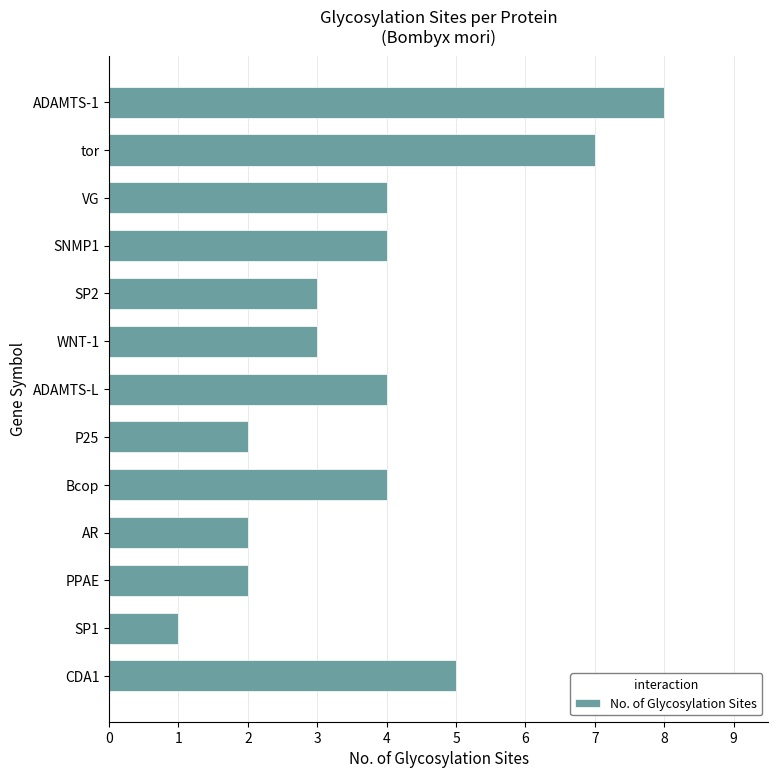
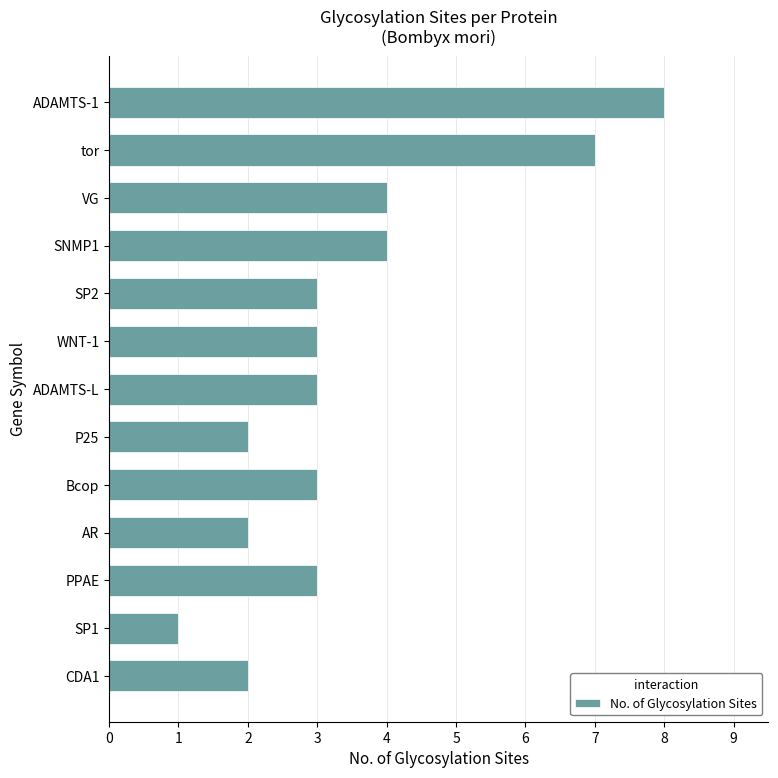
  {
    "ADAMTS-1": 8,
    "tor": 7,
    "VG": 4,
    "SNMP1": 4,
    "SP2": 3,
    "WNT-1": 3,
-   "ADAMTS-L": 4,
+   "ADAMTS-L": 3,
    "P25": 2,
-   "Bcop": 4,
+   "Bcop": 3,
    "AR": 2,
-   "PPAE": 2,
+   "PPAE": 3,
    "SP1": 1,
-   "CDA1": 5
+   "CDA1": 2
  }
